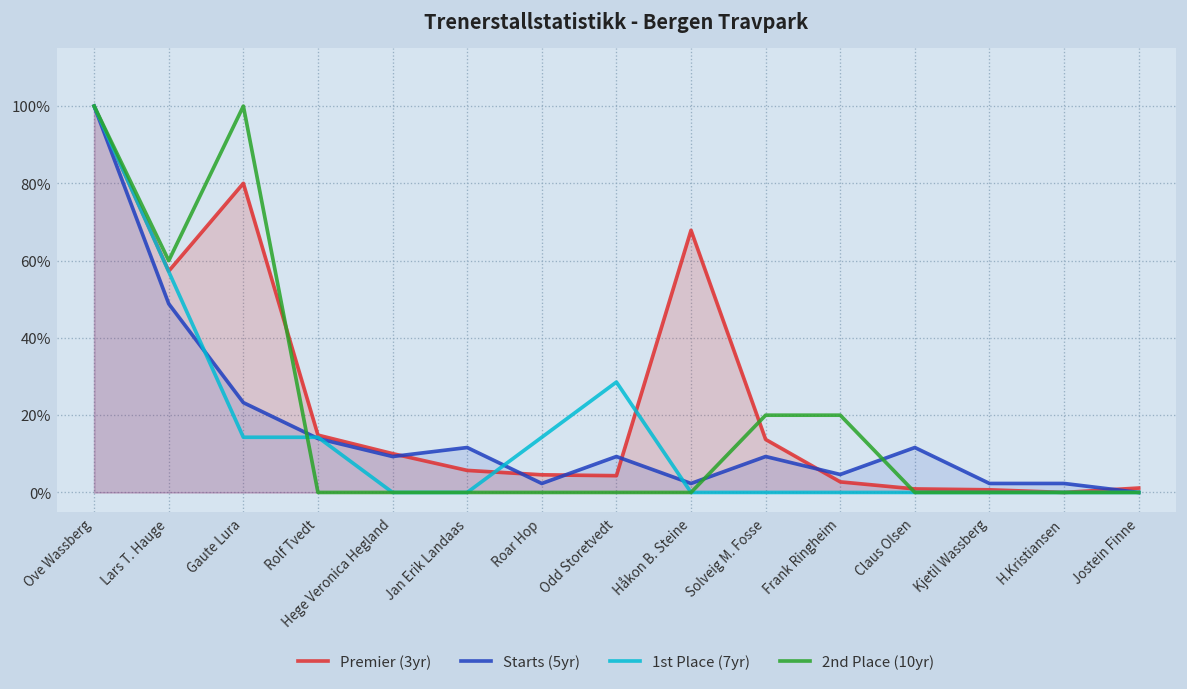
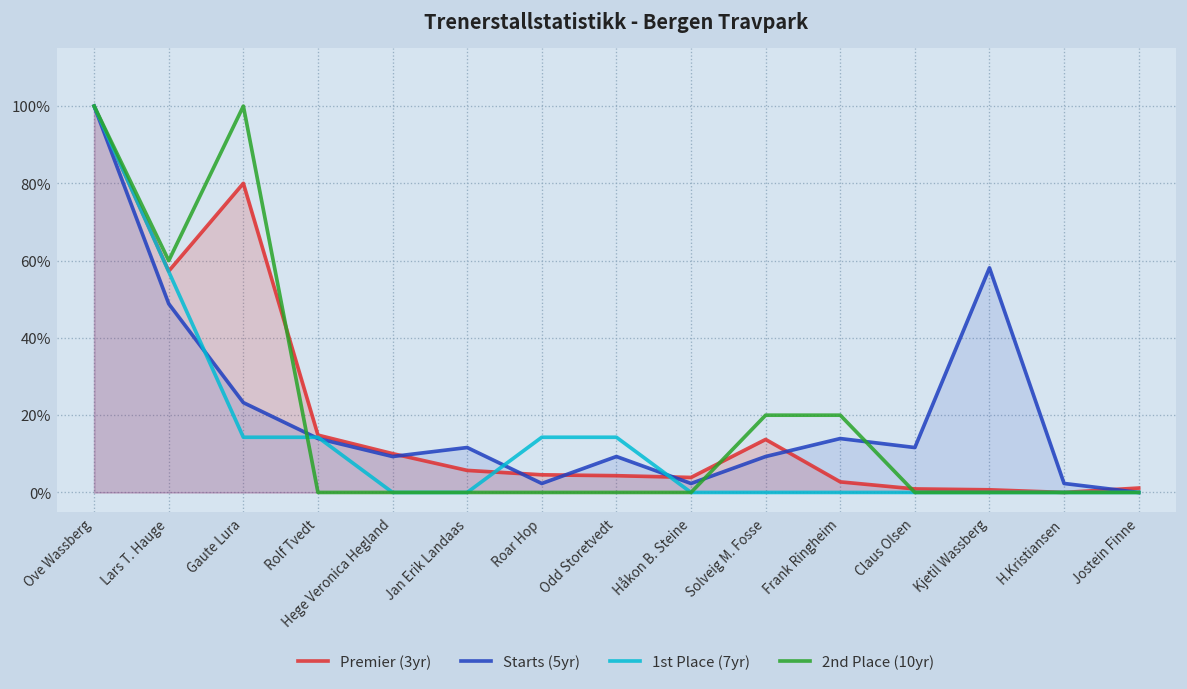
  {
    "Premier (3yr)": {
      "Gaute Lura": "80%",
      "Jan Erik Landaas": "6%",
      "Roar Hop": "5%",
      "Odd Storetvedt": "4%",
-     "Håkon B. Steine": "68%",
+     "Håkon B. Steine": "4%",
      "Solveig M. Fosse": "14%",
      "Frank Ringheim": "3%",
      "Claus Olsen": "1%",
      "Jostein Finne": "1%"
    },
    "Starts (5yr)": {
      "Lars T. Hauge": "49%",
      "Gaute Lura": "23%",
      "Jan Erik Landaas": "12%",
      "Roar Hop": "2%",
      "Odd Storetvedt": "9%",
      "Håkon B. Steine": "2%",
      "Solveig M. Fosse": "9%",
-     "Frank Ringheim": "5%",
+     "Frank Ringheim": "14%",
      "Claus Olsen": "12%",
-     "Kjetil Wassberg": "2%",
+     "Kjetil Wassberg": "58%",
      "H.Kristiansen": "2%"
    },
    "1st Place (7yr)": {
      "Gaute Lura": "14%",
      "Roar Hop": "14%",
-     "Odd Storetvedt": "29%",
+     "Odd Storetvedt": "14%",
      "Solveig M. Fosse": "0%",
      "Frank Ringheim": "0%"
    },
    "2nd Place (10yr)": {
      "Lars T. Hauge": "60%",
      "Gaute Lura": "100%",
      "Rolf Tvedt": "0%",
      "Roar Hop": "0%",
      "Odd Storetvedt": "0%",
      "Solveig M. Fosse": "20%",
      "Frank Ringheim": "20%"
    }
  }
